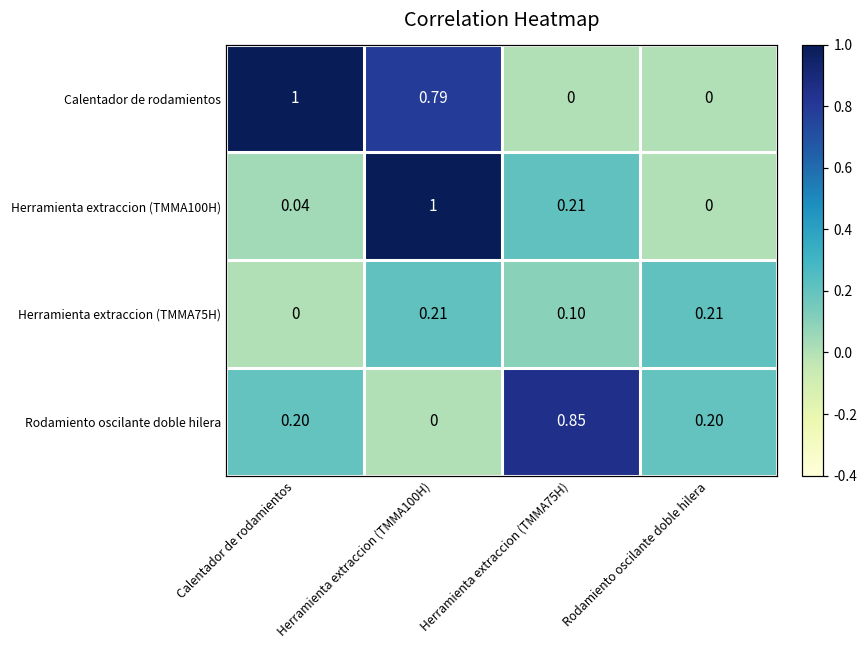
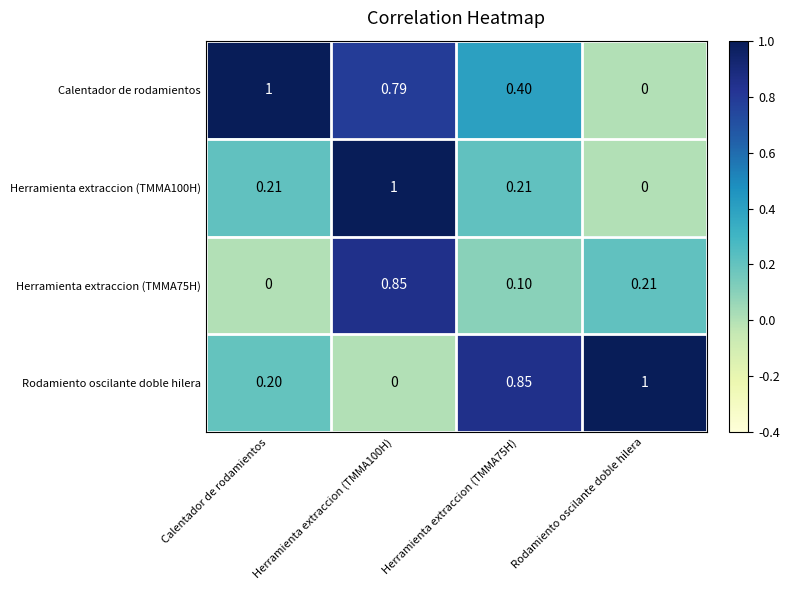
  {
    "Calentador de rodamientos": {
      "Calentador de rodamientos": 1,
      "Herramienta extraccion (TMMA100H)": 0.79,
-     "Herramienta extraccion (TMMA75H)": 0,
+     "Herramienta extraccion (TMMA75H)": 0.40,
      "Rodamiento oscilante doble hilera": 0
    },
    "Herramienta extraccion (TMMA100H)": {
-     "Calentador de rodamientos": 0.04,
+     "Calentador de rodamientos": 0.21,
      "Herramienta extraccion (TMMA100H)": 1,
      "Herramienta extraccion (TMMA75H)": 0.21,
      "Rodamiento oscilante doble hilera": 0
    },
    "Herramienta extraccion (TMMA75H)": {
      "Calentador de rodamientos": 0,
-     "Herramienta extraccion (TMMA100H)": 0.21,
+     "Herramienta extraccion (TMMA100H)": 0.85,
      "Herramienta extraccion (TMMA75H)": 0.10,
      "Rodamiento oscilante doble hilera": 0.21
    },
    "Rodamiento oscilante doble hilera": {
      "Calentador de rodamientos": 0.20,
      "Herramienta extraccion (TMMA100H)": 0,
      "Herramienta extraccion (TMMA75H)": 0.85,
-     "Rodamiento oscilante doble hilera": 0.20
+     "Rodamiento oscilante doble hilera": 1
    }
  }
